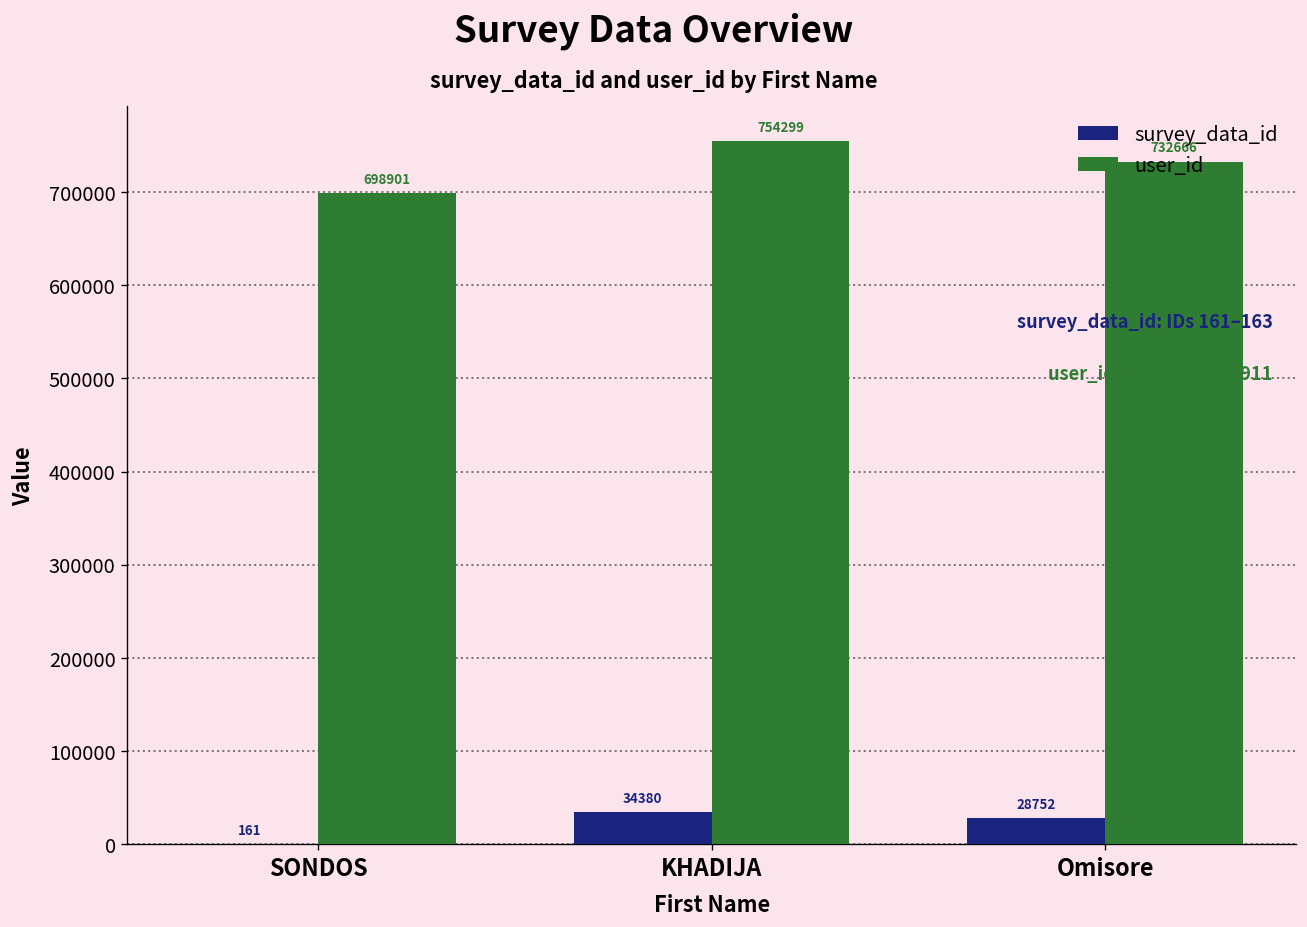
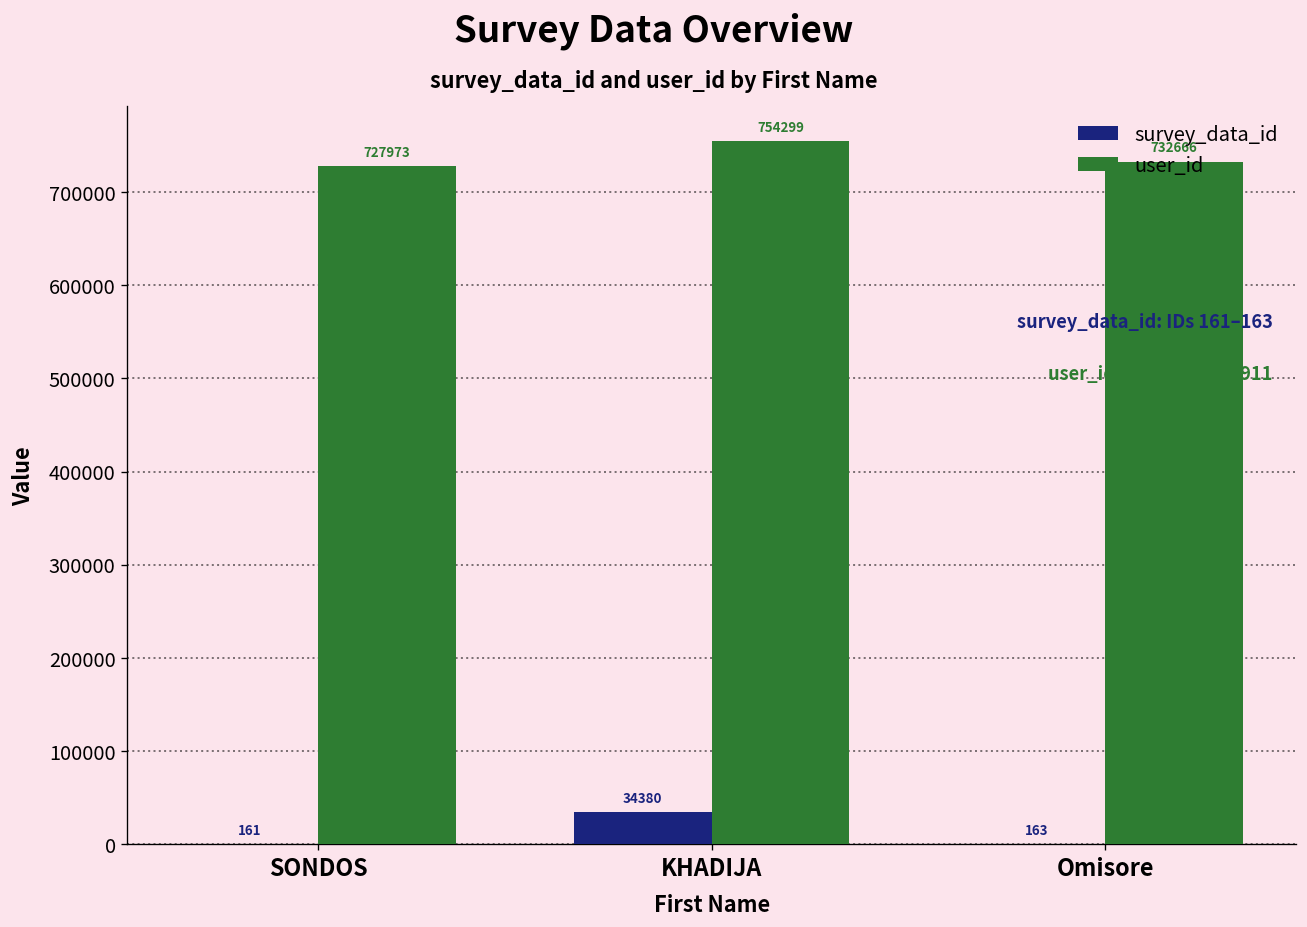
  {
    "survey_data_id": {
      "SONDOS": 161,
      "KHADIJA": 34380,
-     "Omisore": 28752
+     "Omisore": 163
    },
    "user_id": {
-     "SONDOS": 698901,
+     "SONDOS": 727973,
      "KHADIJA": 754299,
      "Omisore": 732666
    }
  }
